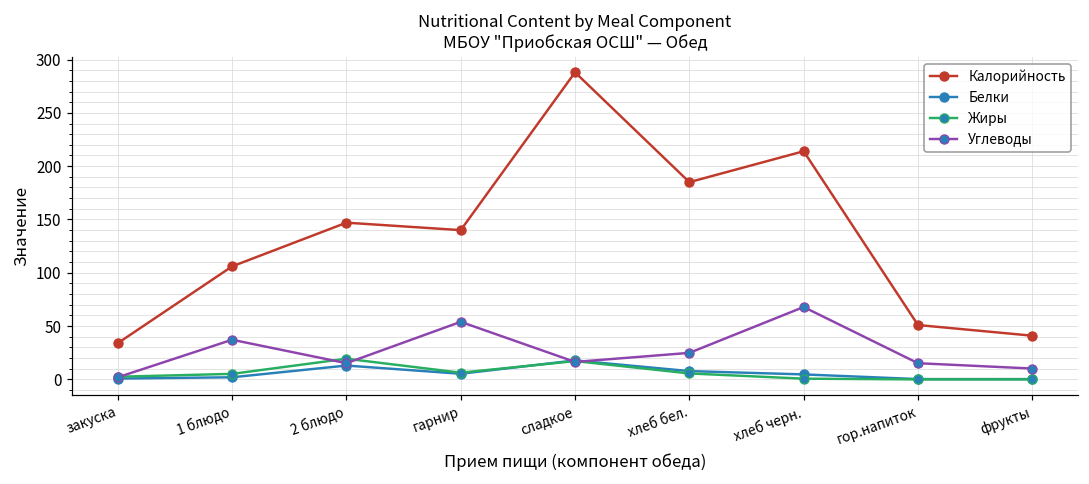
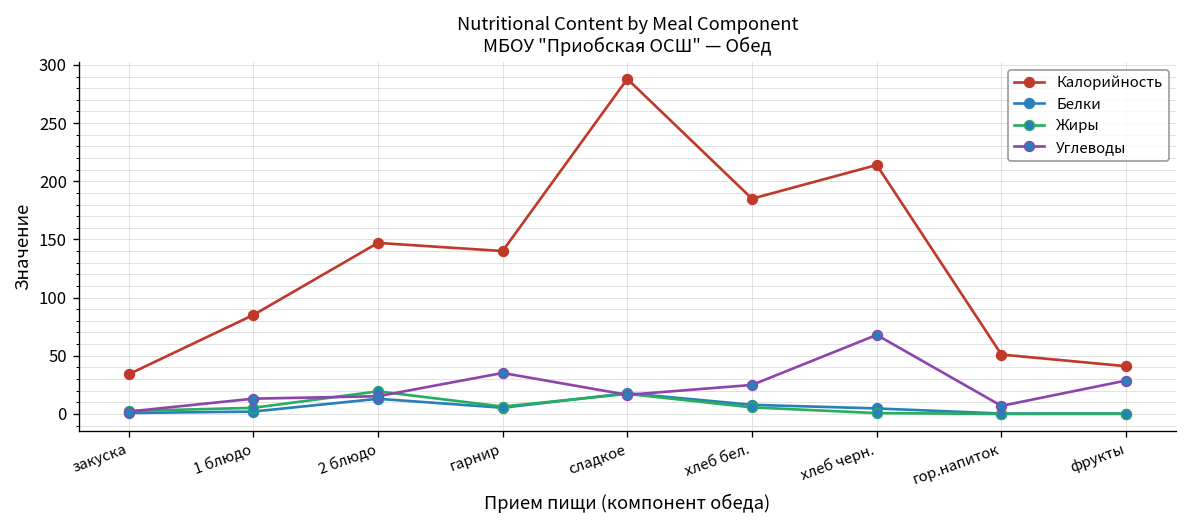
  {
    "Калорийность": {
      "закуска": 30,
-     "1 блюдо": 110,
+     "1 блюдо": 90,
      "2 блюдо": 150,
      "гарнир": 140,
      "сладкое": 290,
      "хлеб бел.": 190,
      "хлеб черн.": 210,
      "гор.напиток": 50,
      "фрукты": 40
    },
    "Белки": {
      "1 блюдо": 0,
      "хлеб черн.": 0
    },
    "Жиры": {
      "1 блюдо": 10,
      "2 блюдо": 20,
      "хлеб черн.": 0
    },
    "Углеводы": {
-     "1 блюдо": 40,
-     "гарнир": 50,
+     "1 блюдо": 10,
+     "гарнир": 40,
      "хлеб бел.": 20,
      "хлеб черн.": 70,
-     "гор.напиток": 20,
-     "фрукты": 10
+     "гор.напиток": 10,
+     "фрукты": 30
    }
  }
